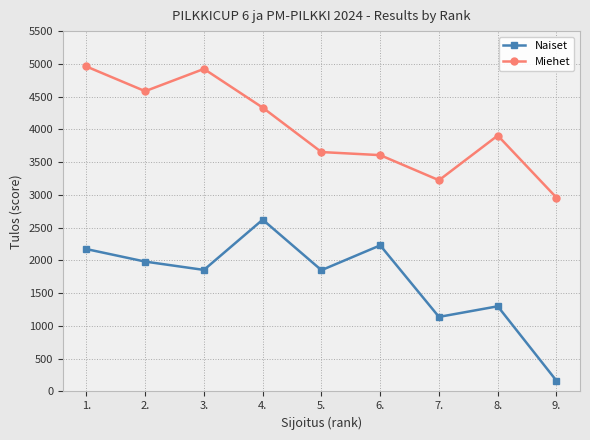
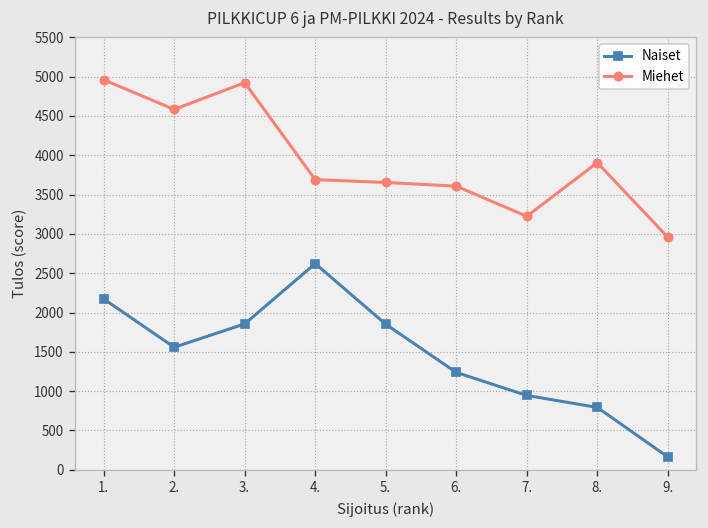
  {
    "Naiset": {
      "1.": 2200,
-     "2.": 2000,
+     "2.": 1600,
      "3.": 1900,
      "4.": 2600,
      "5.": 1900,
-     "6.": 2200,
-     "7.": 1100,
-     "8.": 1300,
+     "6.": 1200,
+     "7.": 900,
+     "8.": 800,
      "9.": 200
    },
    "Miehet": {
      "1.": 5000,
      "2.": 4600,
      "3.": 4900,
-     "4.": 4300,
+     "4.": 3700,
      "5.": 3700,
      "6.": 3600,
      "7.": 3200,
      "8.": 3900,
      "9.": 3000
    }
  }
